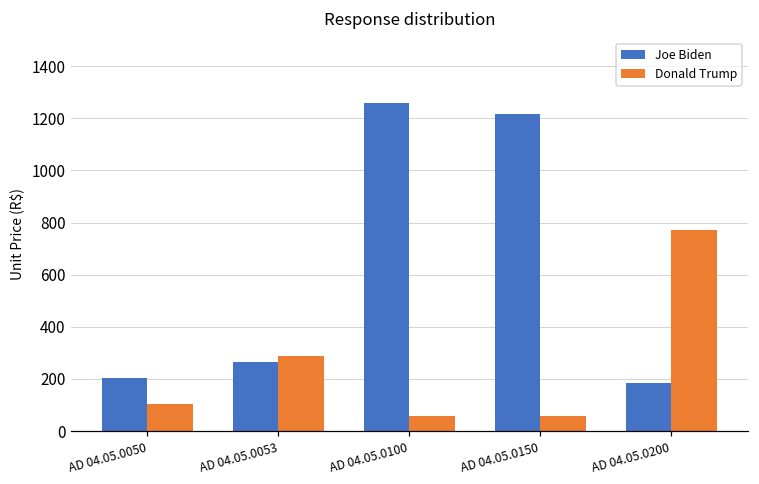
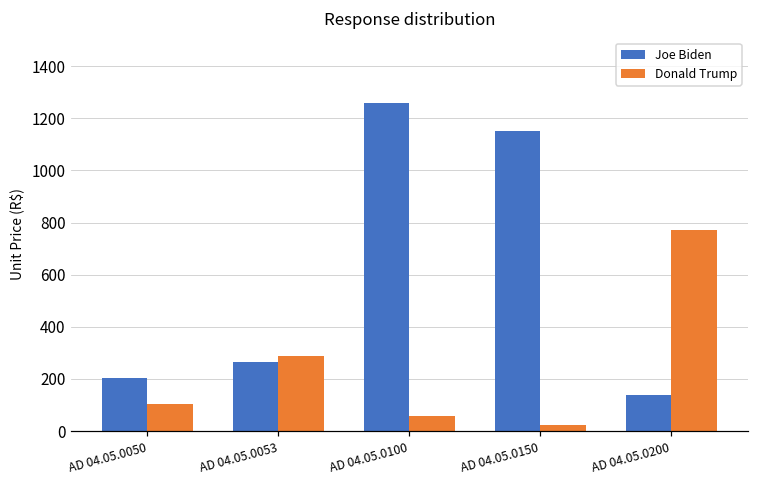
  {
    "Joe Biden": {
      "AD 04.05.0050": 210,
      "AD 04.05.0053": 270,
      "AD 04.05.0100": 1260,
-     "AD 04.05.0150": 1220,
-     "AD 04.05.0200": 180
+     "AD 04.05.0150": 1150,
+     "AD 04.05.0200": 140
    },
    "Donald Trump": {
      "AD 04.05.0050": 100,
      "AD 04.05.0053": 290,
      "AD 04.05.0100": 60,
-     "AD 04.05.0150": 60,
+     "AD 04.05.0150": 20,
      "AD 04.05.0200": 770
    }
  }
